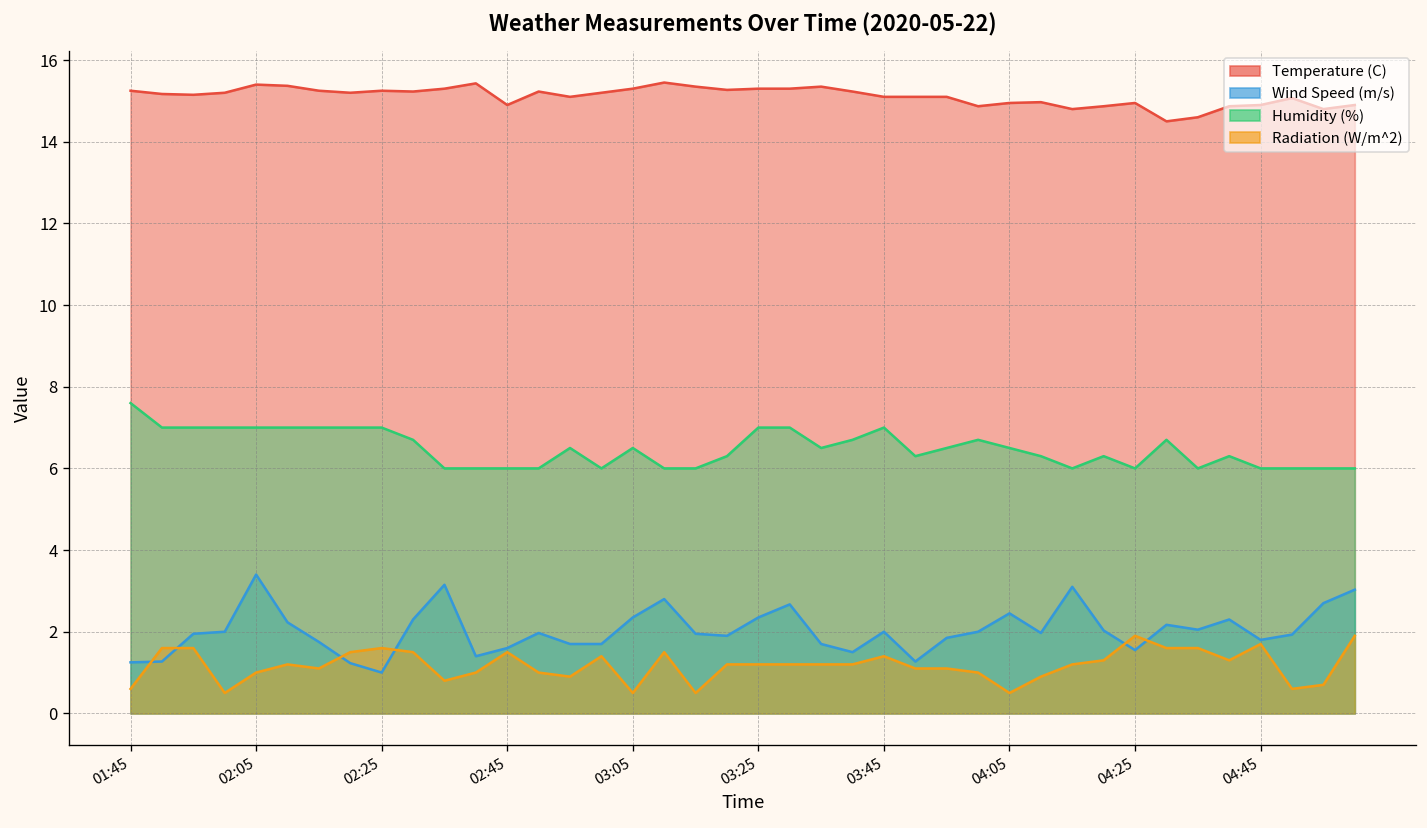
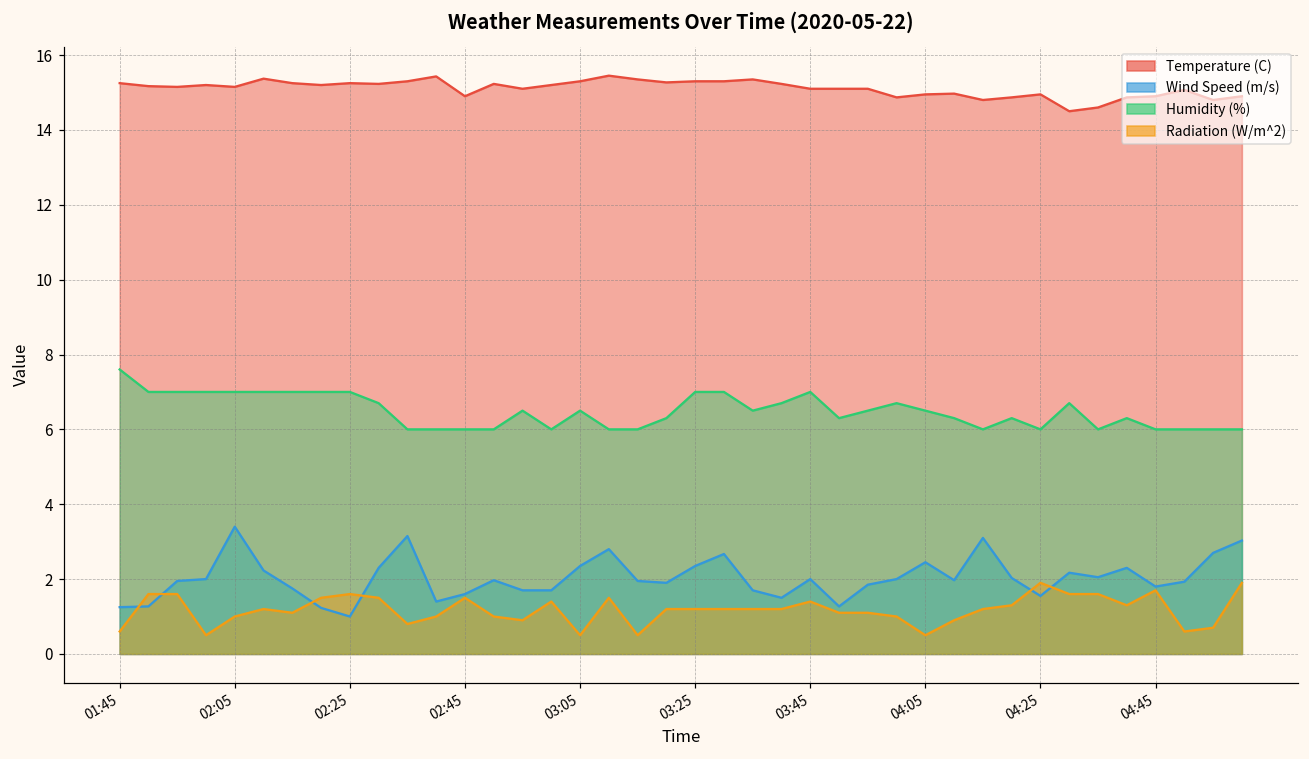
  {
    "Temperature (C)": {
      "01:45": 15.3,
-     "02:05": 15.4,
+     "02:05": 15.2,
      "02:25": 15.3,
      "02:45": 14.9,
      "03:05": 15.3,
      "03:25": 15.3,
      "03:45": 15.1,
      "04:05": 15.0,
      "04:25": 15.0
    },
    "Wind Speed (m/s)": {
      "01:45": 1.3,
      "02:05": 3.4,
      "02:25": 1.0,
      "02:45": 1.6,
      "03:05": 2.4,
      "03:25": 2.4,
      "03:45": 2.0,
      "04:05": 2.5,
      "04:25": 1.6,
      "04:45": 1.8
    },
    "Humidity (%)": {
      "01:45": 7.6,
      "02:05": 7.0,
      "02:25": 7.0,
      "02:45": 6.0,
      "03:05": 6.5,
      "03:25": 7.0,
      "03:45": 7.0,
      "04:05": 6.5,
      "04:25": 6.0,
      "04:45": 6.0
    },
    "Radiation (W/m^2)": {
      "01:45": 0.6,
      "02:05": 1.0,
      "02:25": 1.6,
      "02:45": 1.5,
      "03:05": 0.5,
      "03:25": 1.2,
      "03:45": 1.4,
      "04:05": 0.5,
      "04:25": 1.9,
      "04:45": 1.7
    }
  }
